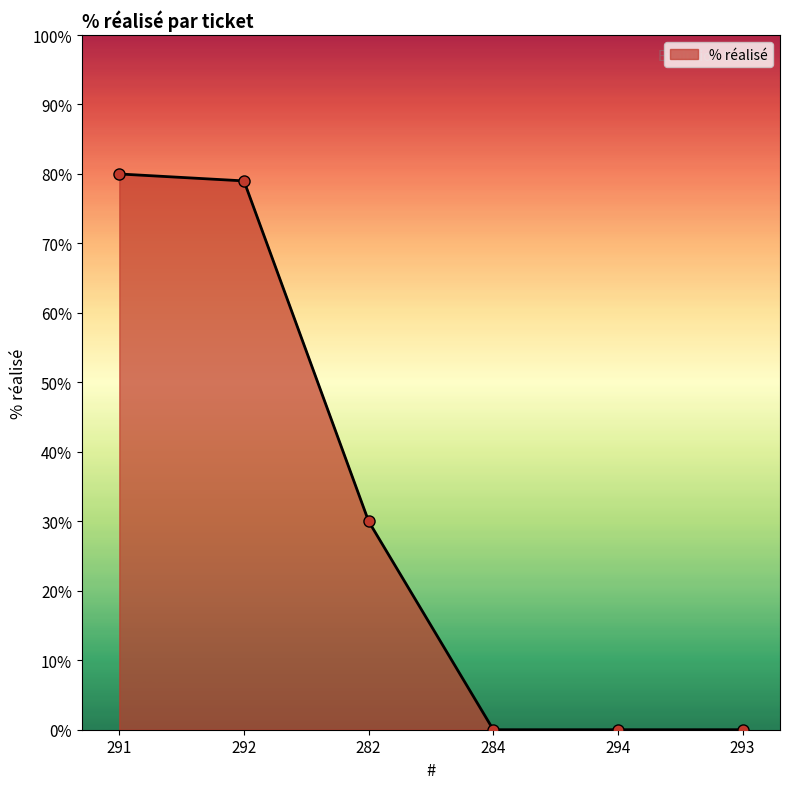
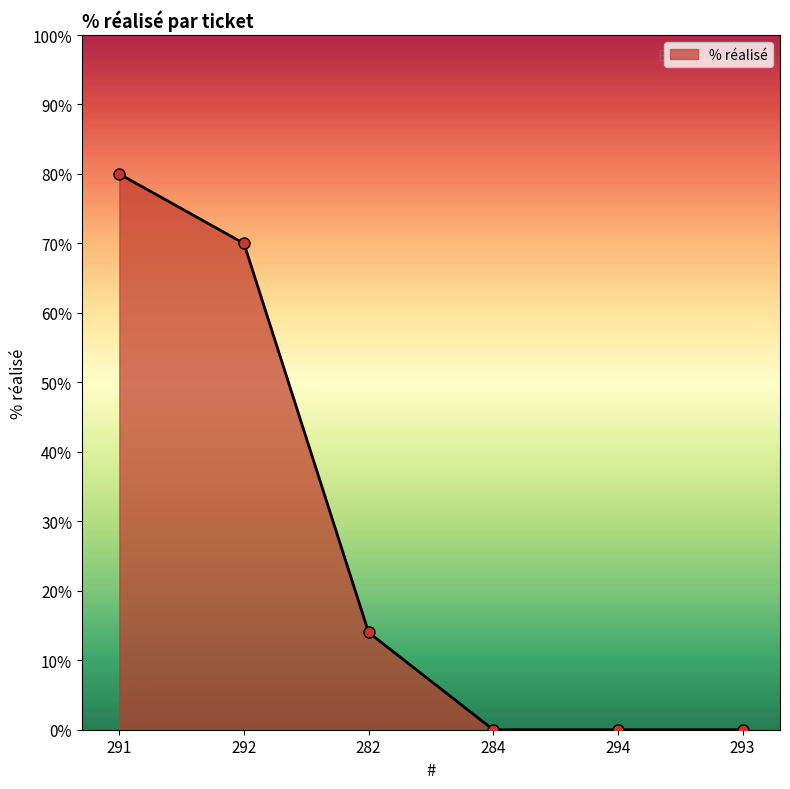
  {
    "291": "80%",
-   "292": "79%",
-   "282": "30%",
+   "292": "70%",
+   "282": "14%",
    "284": "0%",
    "294": "0%",
    "293": "0%"
  }
